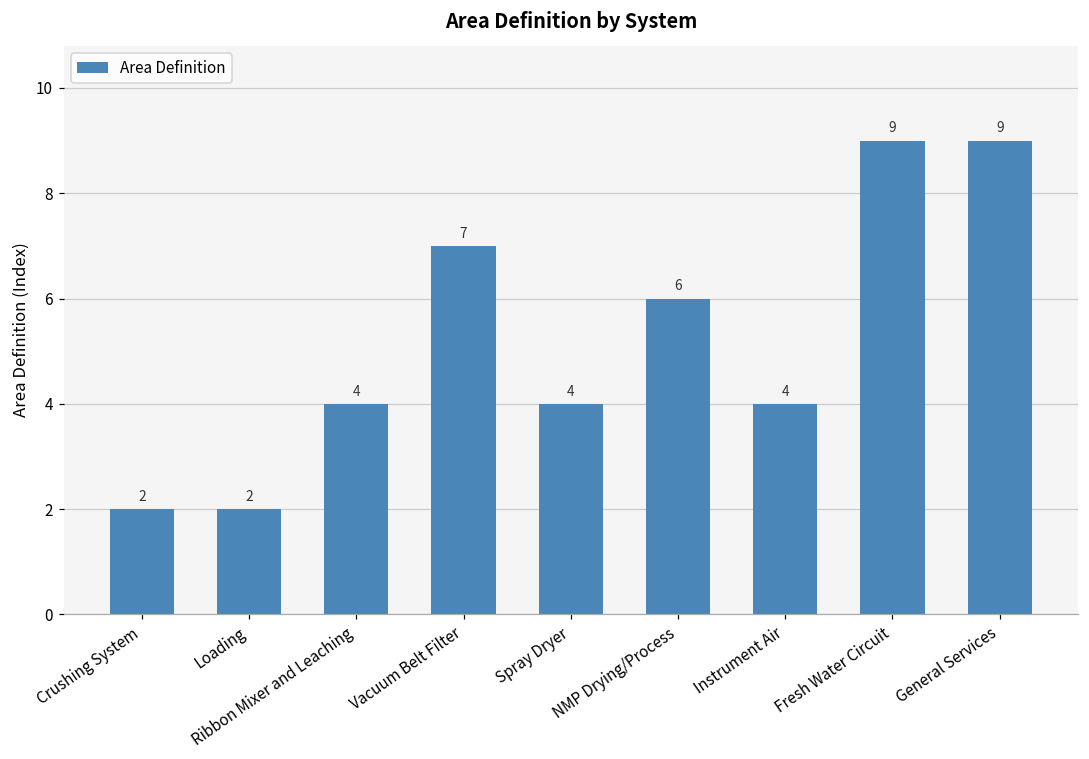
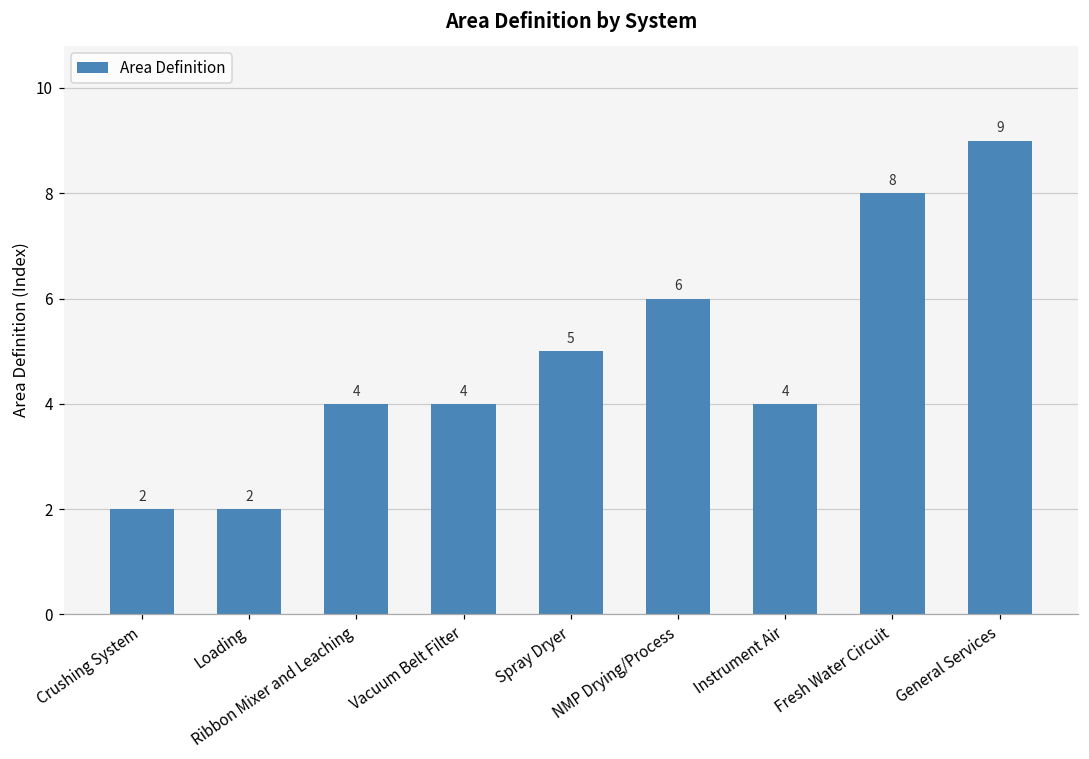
  {
    "Crushing System": 2,
    "Loading": 2,
    "Ribbon Mixer and Leaching": 4,
-   "Vacuum Belt Filter": 7,
-   "Spray Dryer": 4,
+   "Vacuum Belt Filter": 4,
+   "Spray Dryer": 5,
    "NMP Drying/Process": 6,
    "Instrument Air": 4,
-   "Fresh Water Circuit": 9,
+   "Fresh Water Circuit": 8,
    "General Services": 9
  }
